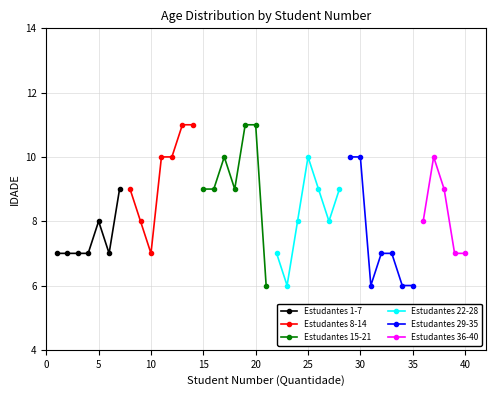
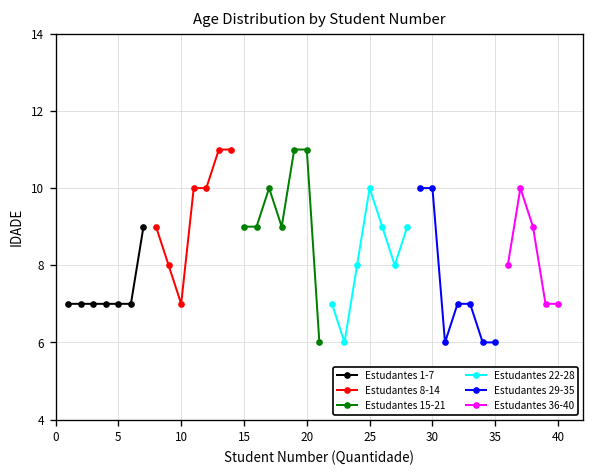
  {
    "Estudantes 1-7": {
-     "5": 8
+     "5": 7
    },
    "Estudantes 8-14": {
      "10": 7
    },
    "Estudantes 15-21": {
      "15": 9,
      "20": 11
    },
    "Estudantes 22-28": {
      "25": 10
    },
    "Estudantes 29-35": {
      "30": 10,
      "35": 6
    },
    "Estudantes 36-40": {
      "40": 7
    }
  }
